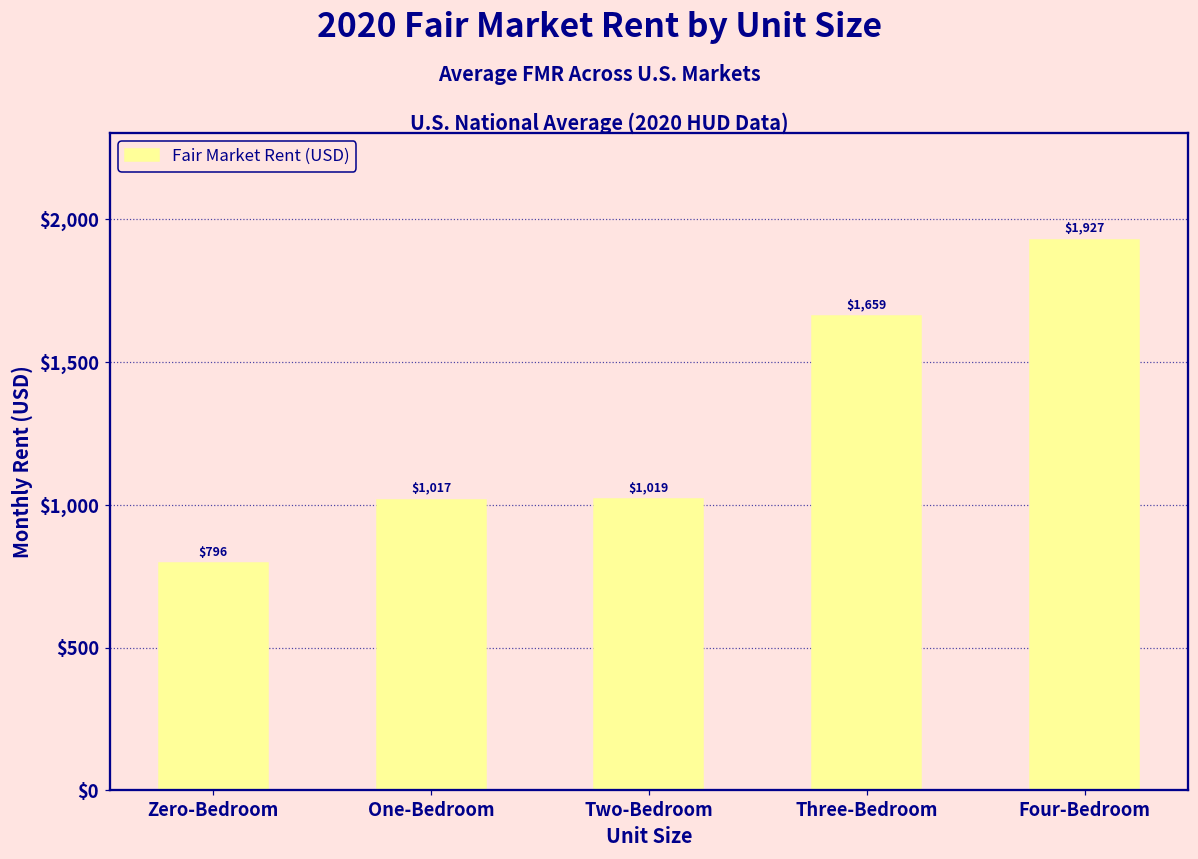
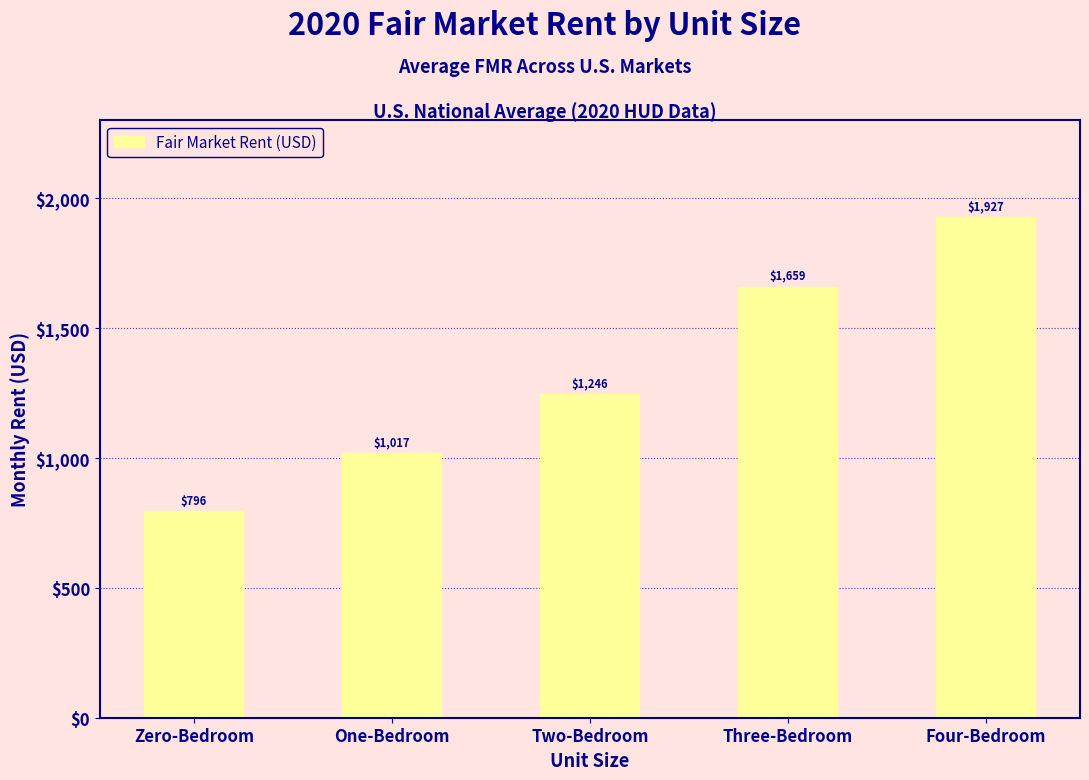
  {
    "Zero-Bedroom": "$796",
    "One-Bedroom": "$1,017",
-   "Two-Bedroom": "$1,019",
+   "Two-Bedroom": "$1,246",
    "Three-Bedroom": "$1,659",
    "Four-Bedroom": "$1,927"
  }
